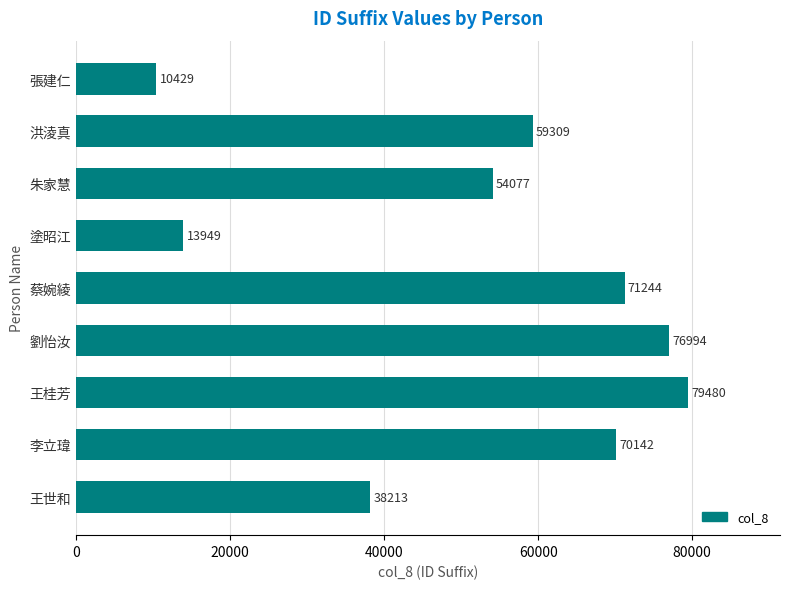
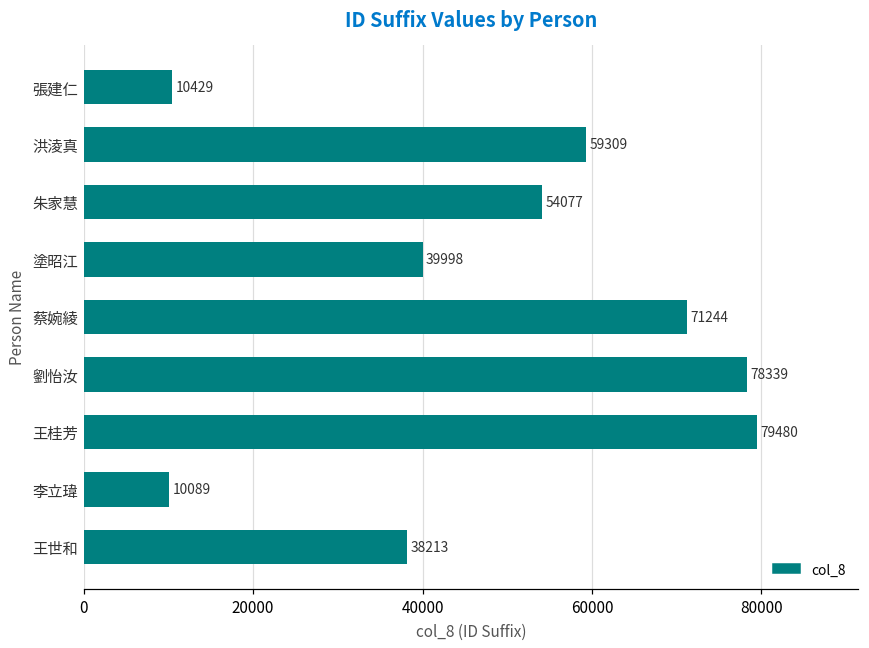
  {
    "張建仁": 10429,
    "洪淩真": 59309,
    "朱家慧": 54077,
-   "塗昭江": 13949,
+   "塗昭江": 39998,
    "蔡婉綾": 71244,
-   "劉怡汝": 76994,
+   "劉怡汝": 78339,
    "王桂芳": 79480,
-   "李立瑋": 70142,
+   "李立瑋": 10089,
    "王世和": 38213
  }
